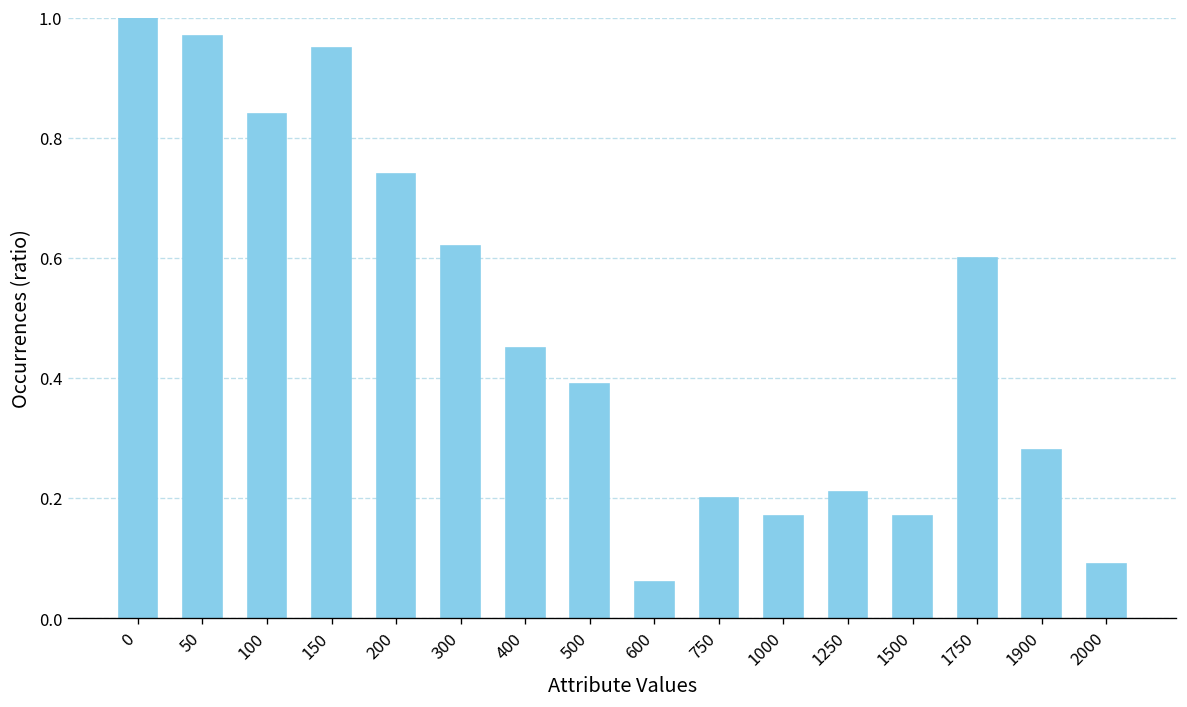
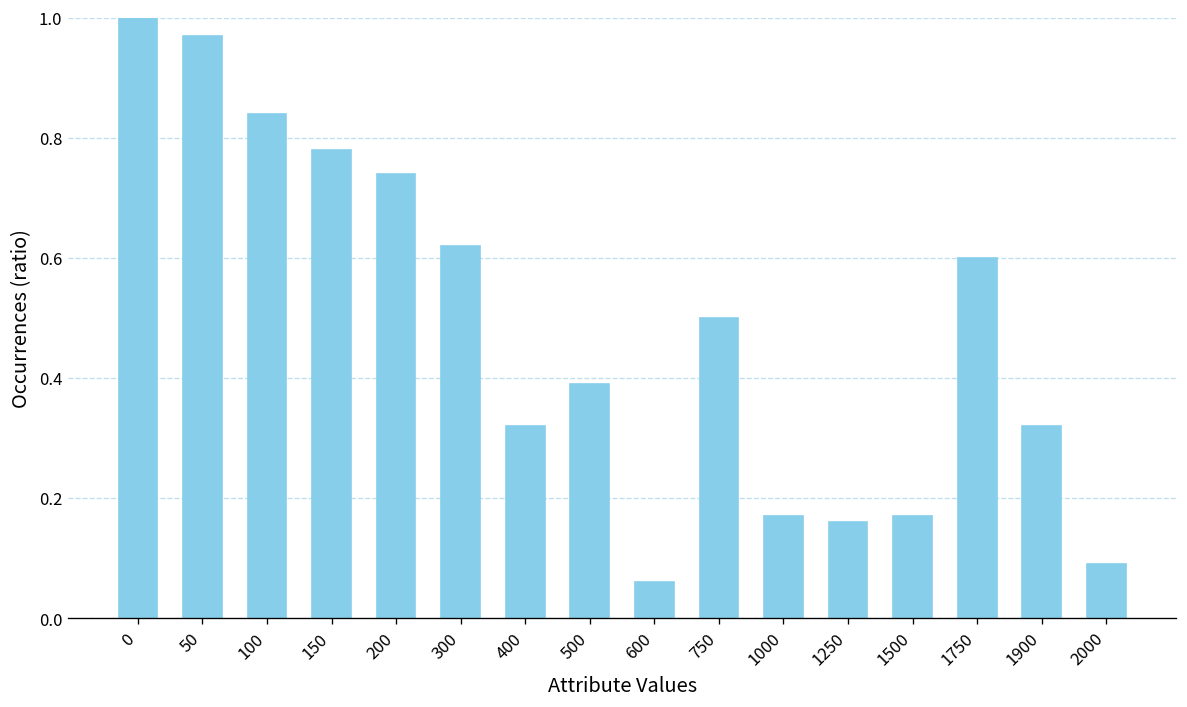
  {
    "50": 0.97,
    "100": 0.84,
-   "150": 0.95,
+   "150": 0.78,
    "200": 0.74,
    "300": 0.62,
-   "400": 0.45,
+   "400": 0.32,
    "500": 0.39,
    "600": 0.06,
-   "750": 0.2,
+   "750": 0.5,
    "1000": 0.17,
-   "1250": 0.21,
+   "1250": 0.16,
    "1500": 0.17,
    "1750": 0.60,
-   "1900": 0.28,
+   "1900": 0.32,
    "2000": 0.09
  }
